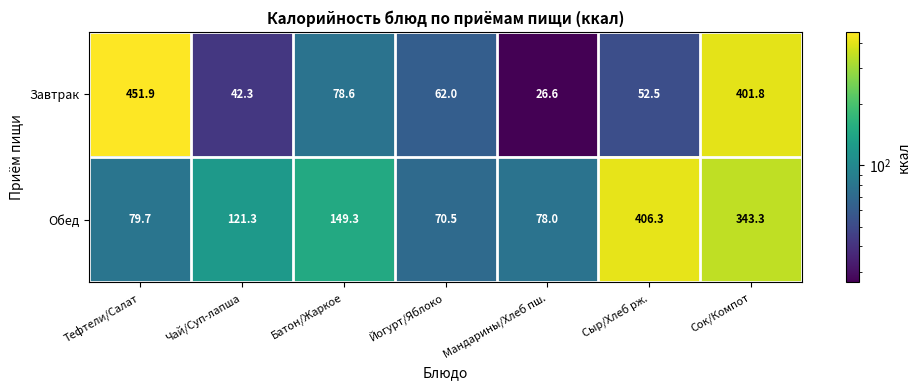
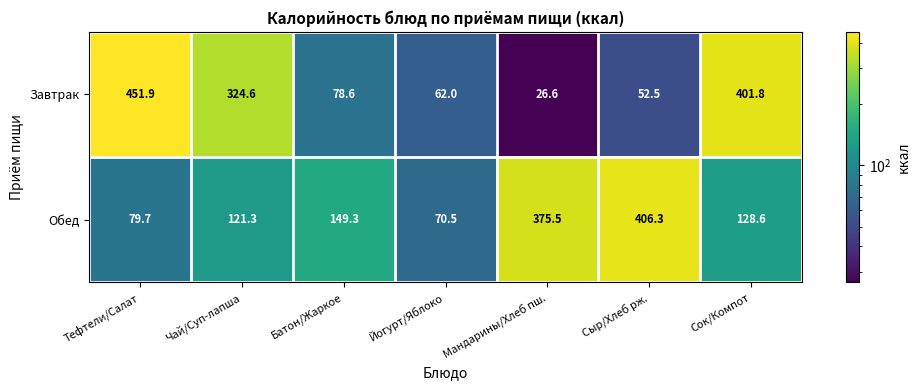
  {
    "Завтрак": {
      "Тефтели/Салат": 451.9,
-     "Чай/Суп-лапша": 42.3,
+     "Чай/Суп-лапша": 324.6,
      "Батон/Жаркое": 78.6,
      "Йогурт/Яблоко": 62.0,
      "Мандарины/Хлеб пш.": 26.6,
      "Сыр/Хлеб рж.": 52.5,
      "Сок/Компот": 401.8
    },
    "Обед": {
      "Тефтели/Салат": 79.7,
      "Чай/Суп-лапша": 121.3,
      "Батон/Жаркое": 149.3,
      "Йогурт/Яблоко": 70.5,
-     "Мандарины/Хлеб пш.": 78.0,
+     "Мандарины/Хлеб пш.": 375.5,
      "Сыр/Хлеб рж.": 406.3,
-     "Сок/Компот": 343.3
+     "Сок/Компот": 128.6
    }
  }
